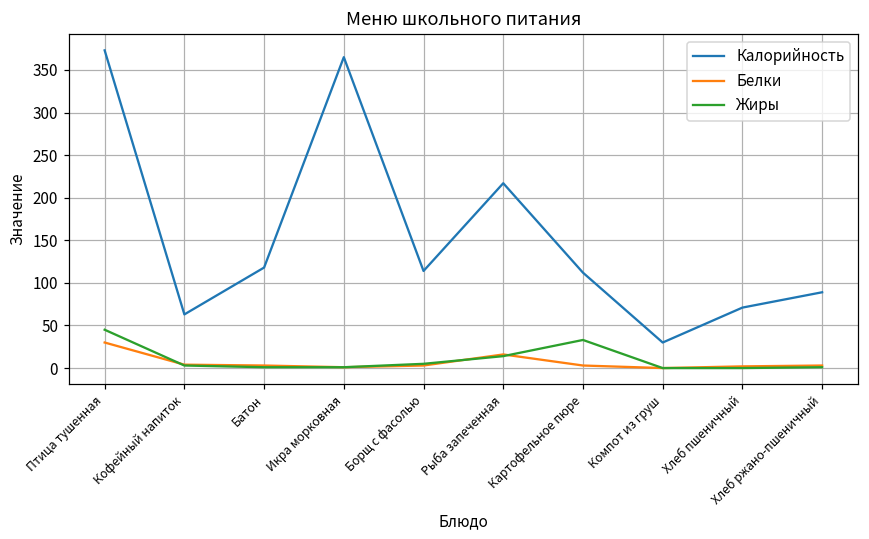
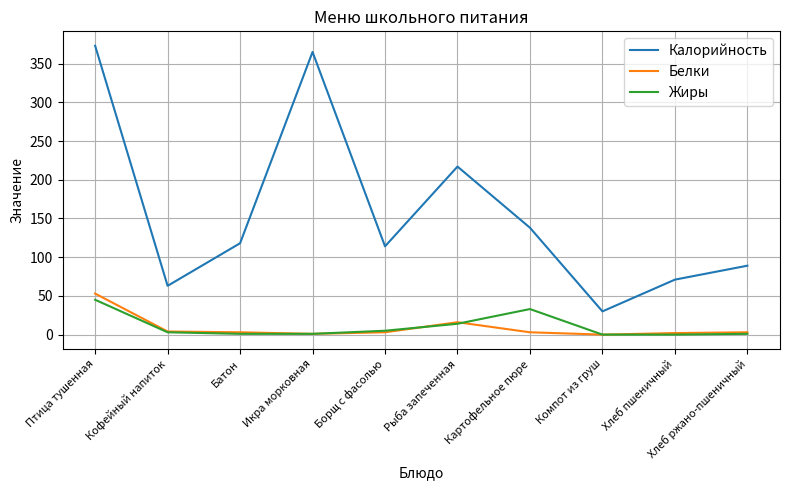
  {
    "Калорийность": {
      "Птица тушенная": 370,
      "Кофейный напиток": 60,
      "Батон": 120,
      "Икра морковная": 370,
      "Борщ с фасолью": 110,
      "Рыба запеченная": 220,
-     "Картофельное пюре": 110,
+     "Картофельное пюре": 140,
      "Компот из груш": 30,
      "Хлеб пшеничный": 70,
      "Хлеб ржано-пшеничный": 90
    },
    "Белки": {
-     "Птица тушенная": 30,
+     "Птица тушенная": 50,
      "Картофельное пюре": 0
    },
    "Жиры": {
      "Птица тушенная": 50,
      "Картофельное пюре": 30
    }
  }
